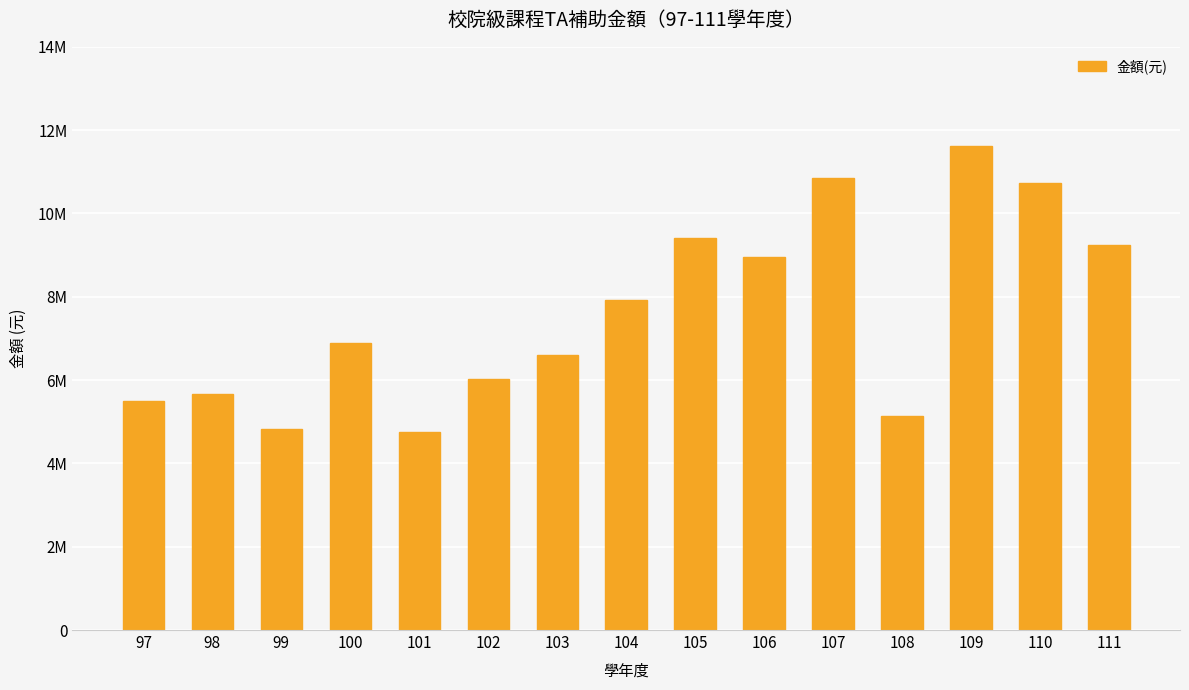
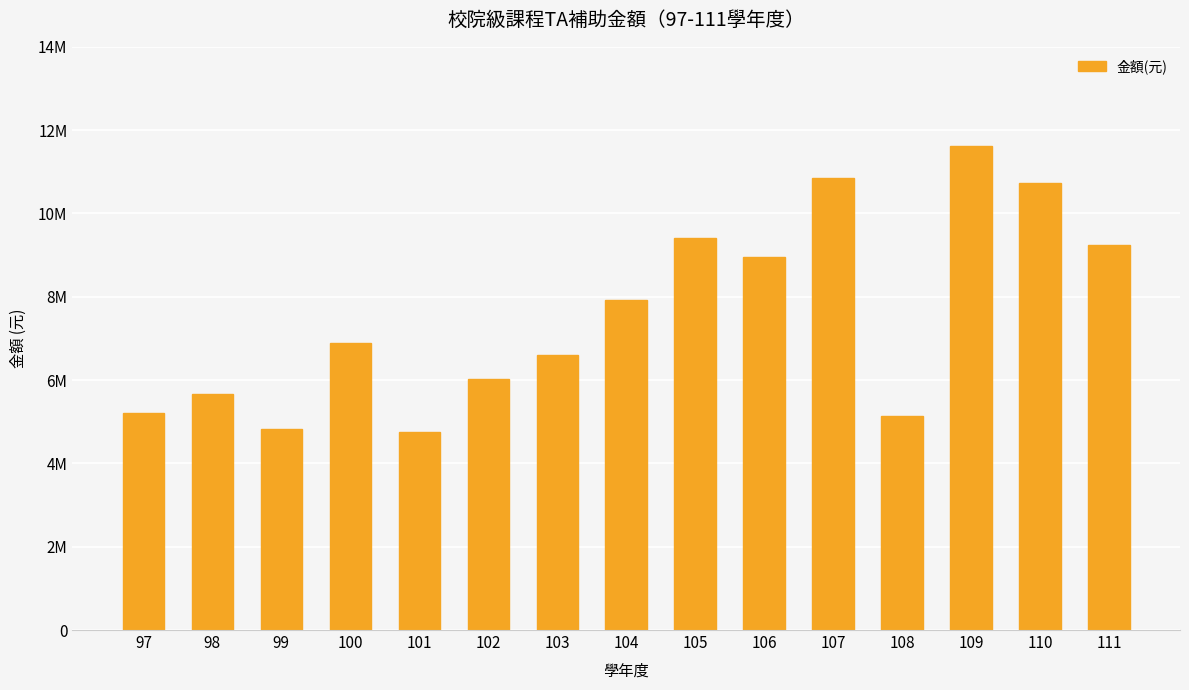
  {
-   "97": 5500000,
+   "97": 5200000,
    "98": 5700000,
    "99": 4800000,
    "100": 6900000,
    "101": 4800000,
    "102": 6000000,
    "103": 6600000,
    "104": 7900000,
    "105": 9400000,
    "106": 9000000,
    "107": 10900000,
    "108": 5100000,
    "109": 11600000,
    "110": 10700000,
    "111": 9200000
  }
